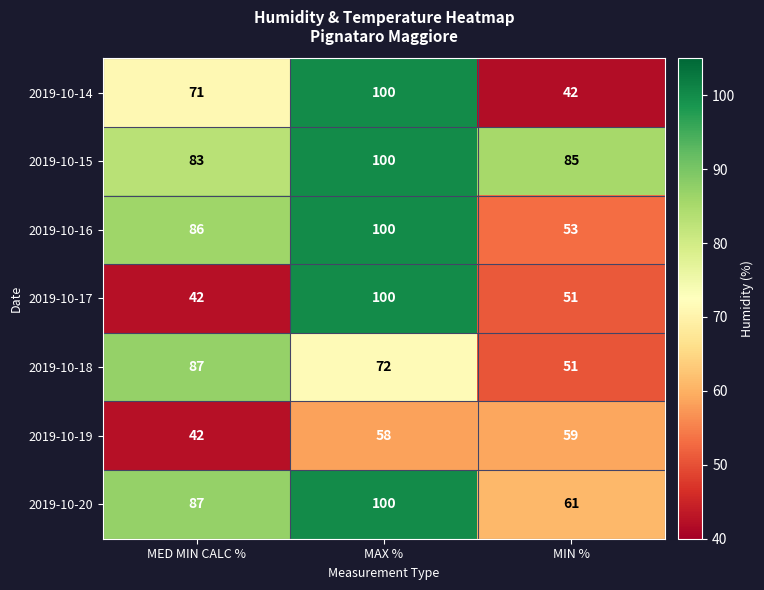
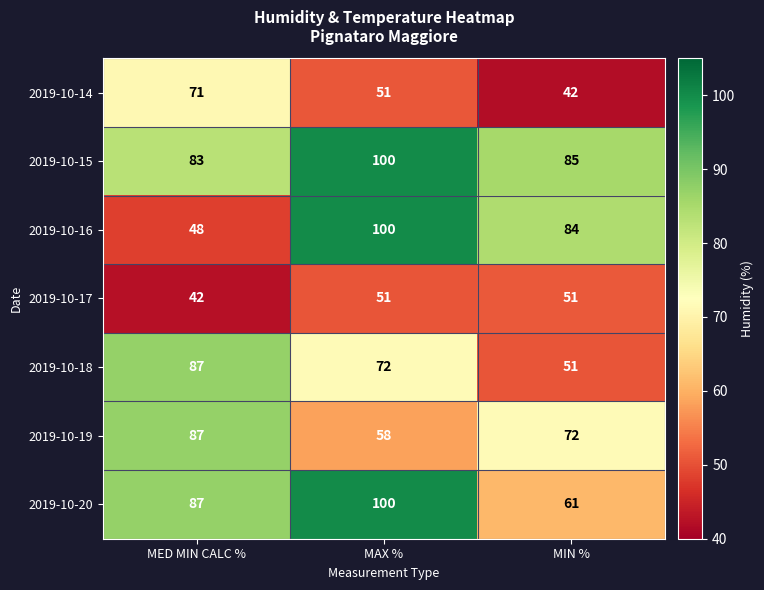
  {
    "2019-10-14": {
      "MED MIN CALC %": 71,
-     "MAX %": 100,
+     "MAX %": 51,
      "MIN %": 42
    },
    "2019-10-15": {
      "MED MIN CALC %": 83,
      "MAX %": 100,
      "MIN %": 85
    },
    "2019-10-16": {
-     "MED MIN CALC %": 86,
+     "MED MIN CALC %": 48,
      "MAX %": 100,
-     "MIN %": 53
+     "MIN %": 84
    },
    "2019-10-17": {
      "MED MIN CALC %": 42,
-     "MAX %": 100,
+     "MAX %": 51,
      "MIN %": 51
    },
    "2019-10-18": {
      "MED MIN CALC %": 87,
      "MAX %": 72,
      "MIN %": 51
    },
    "2019-10-19": {
-     "MED MIN CALC %": 42,
+     "MED MIN CALC %": 87,
      "MAX %": 58,
-     "MIN %": 59
+     "MIN %": 72
    },
    "2019-10-20": {
      "MED MIN CALC %": 87,
      "MAX %": 100,
      "MIN %": 61
    }
  }
